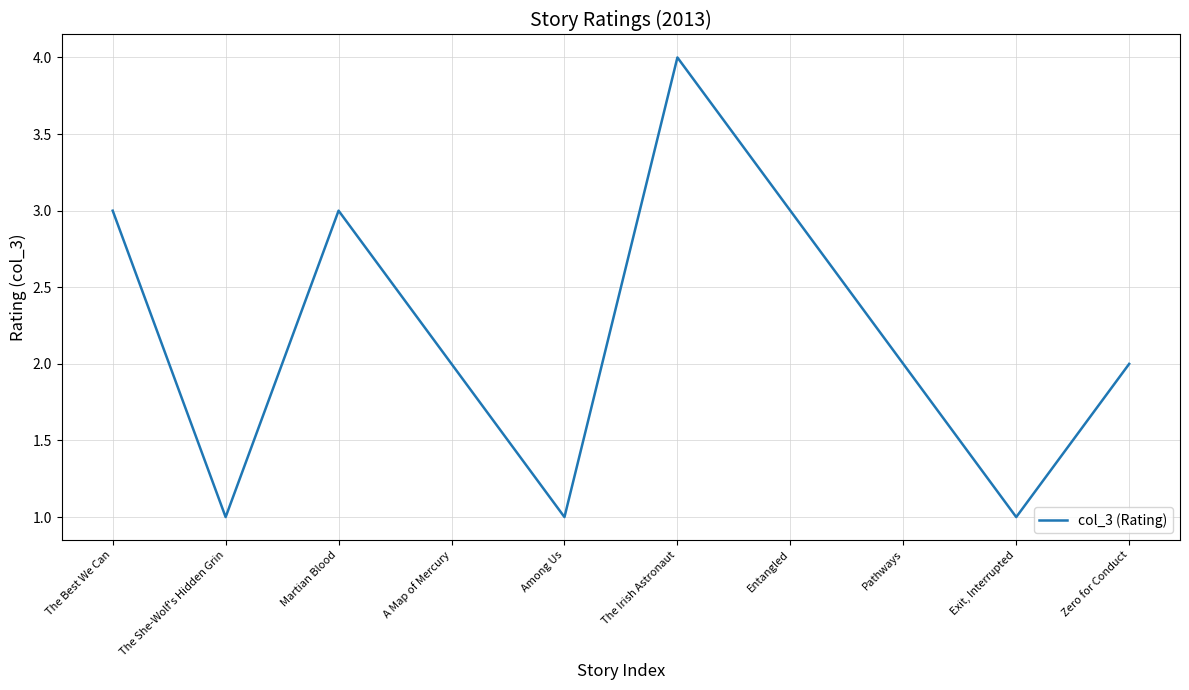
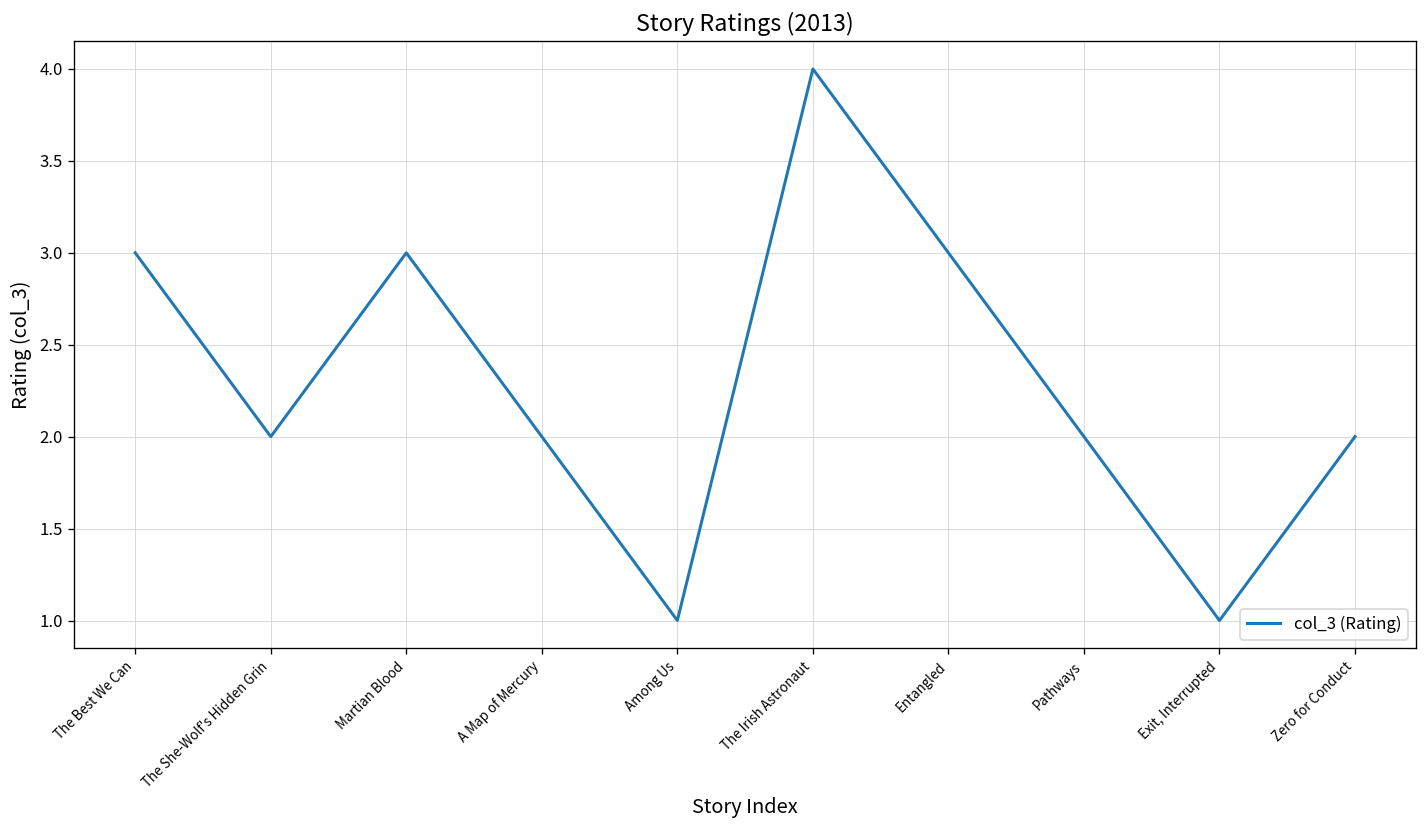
  {
    "The Best We Can": 3,
-   "The She-Wolf's Hidden Grin": 1,
+   "The She-Wolf's Hidden Grin": 2,
    "Martian Blood": 3,
    "A Map of Mercury": 2,
    "Among Us": 1,
    "The Irish Astronaut": 4,
    "Entangled": 3,
    "Pathways": 2,
    "Exit, Interrupted": 1,
    "Zero for Conduct": 2
  }
